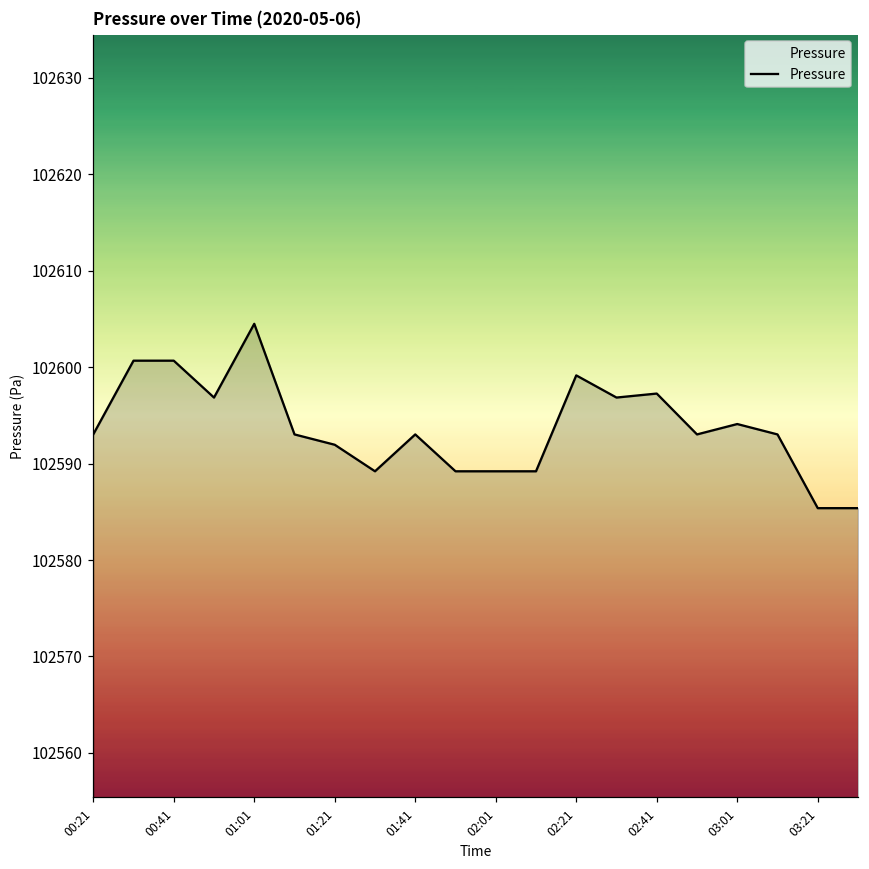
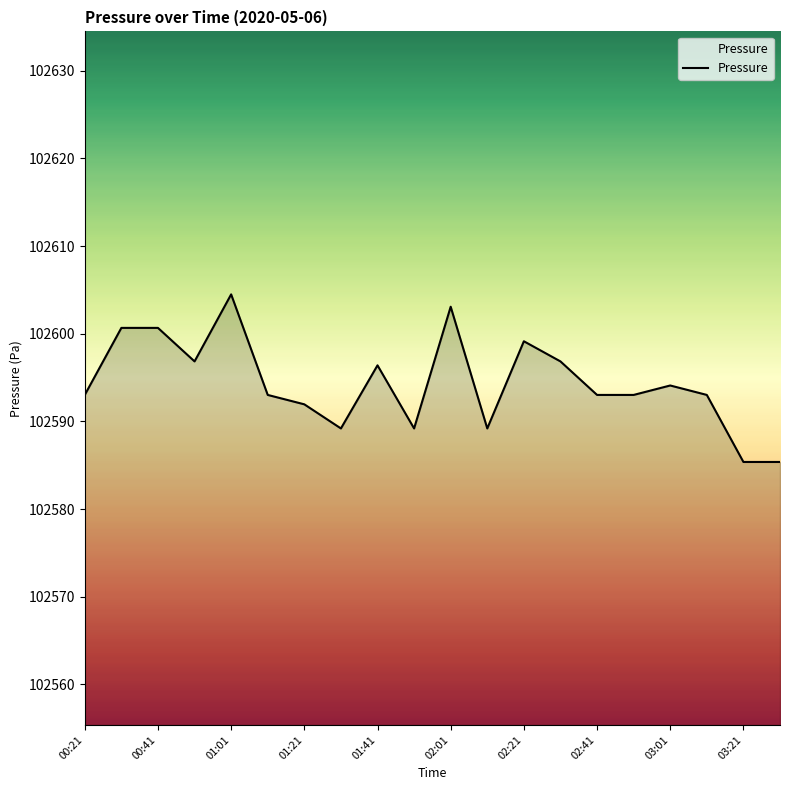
  {
    "00:21": 102593,
    "00:41": 102601,
    "01:01": 102604,
    "01:21": 102592,
-   "01:41": 102593,
-   "02:01": 102589,
+   "01:41": 102596,
+   "02:01": 102603,
    "02:21": 102599,
-   "02:41": 102597,
+   "02:41": 102593,
    "03:01": 102594,
    "03:21": 102585
  }
